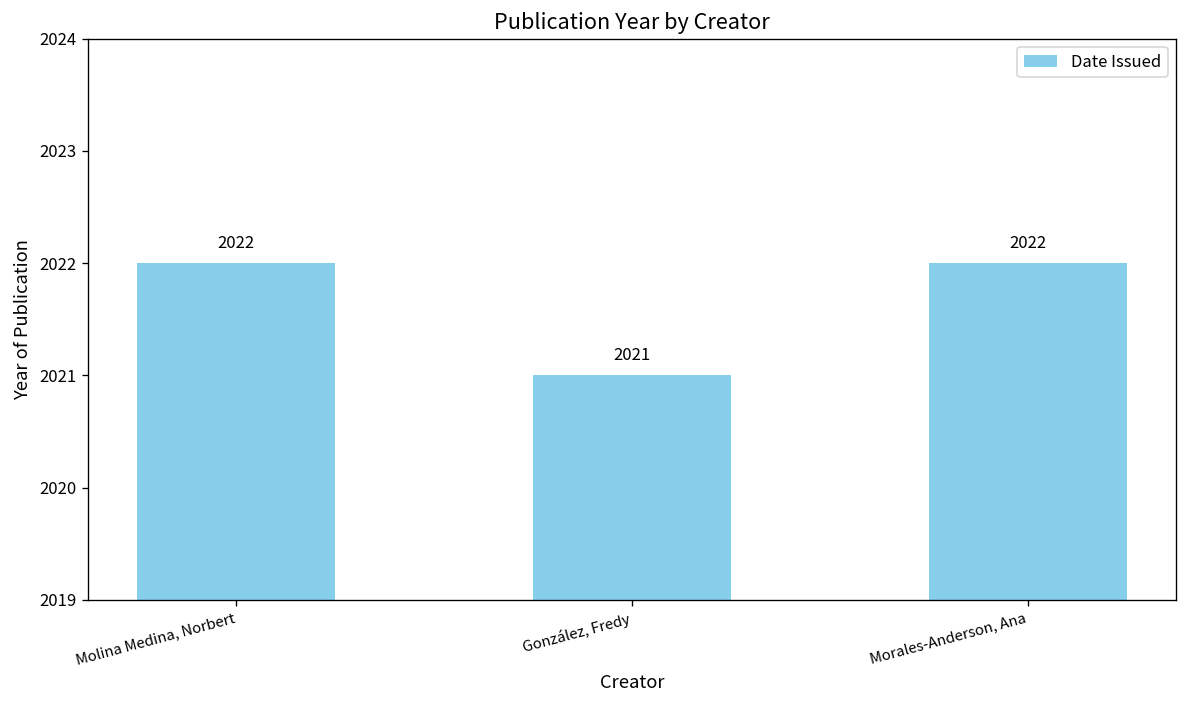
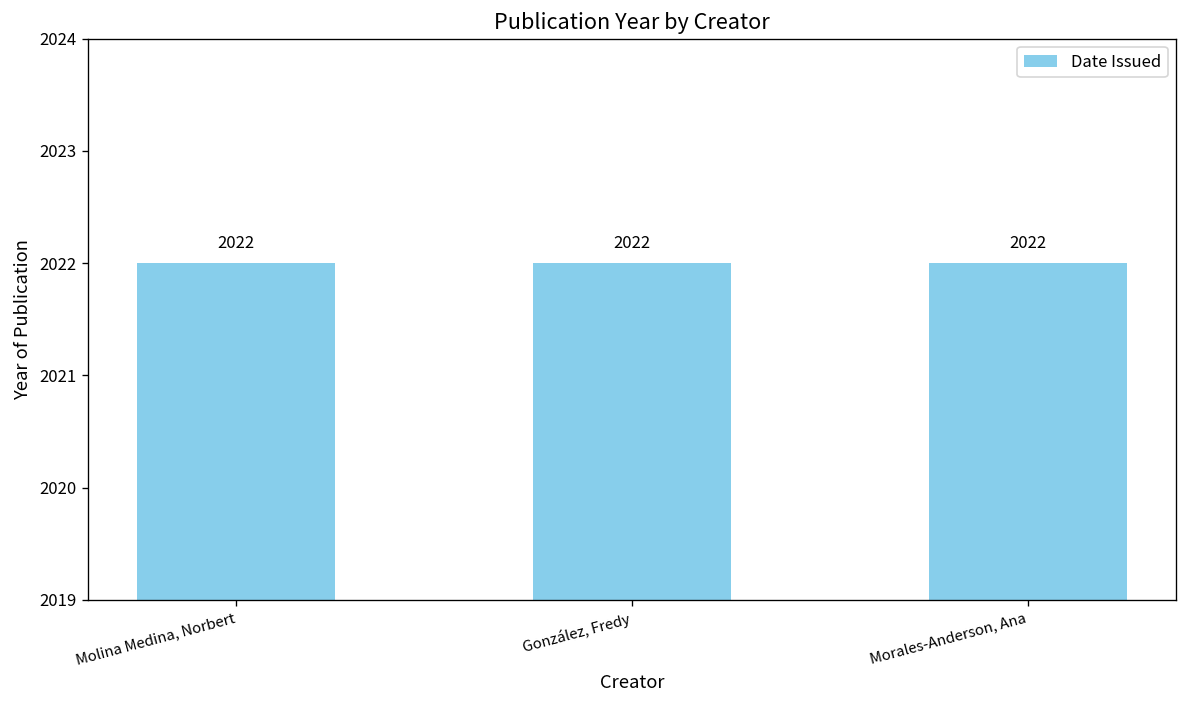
  {
    "Molina Medina, Norbert": 2022,
-   "González, Fredy": 2021,
+   "González, Fredy": 2022,
    "Morales-Anderson, Ana": 2022
  }
